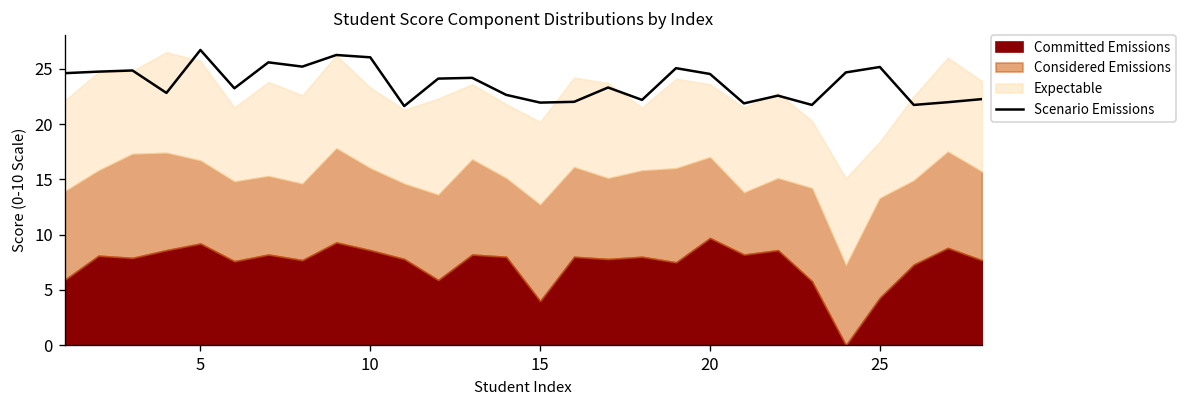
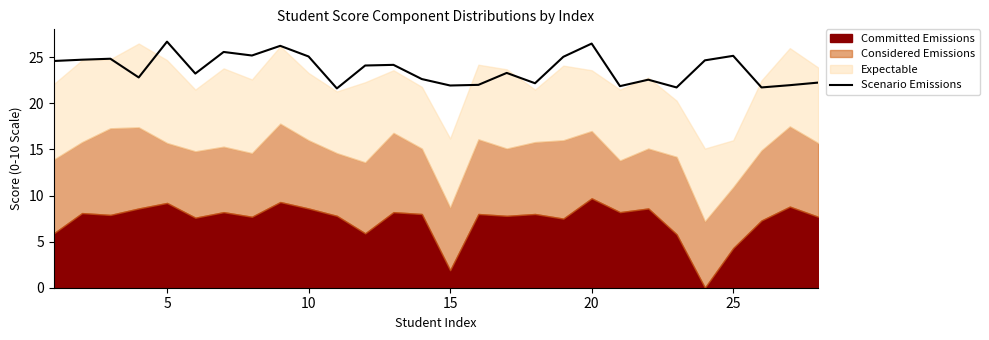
  {
    "Scenario Emissions": {
      "5": 27,
-     "10": 26,
+     "10": 25,
      "15": 22,
-     "20": 25,
+     "20": 26,
      "25": 25
    },
    "Committed Emissions": {
      "5": 9,
      "10": 9,
-     "15": 4,
+     "15": 2,
      "20": 10,
      "25": 4
    },
    "Considered Emissions": {
-     "5": 8,
+     "5": 7,
      "10": 7,
-     "15": 9,
+     "15": 7,
      "20": 7,
-     "25": 9
+     "25": 7
    },
    "Expectable": {
      "5": 9,
      "10": 7,
      "15": 8,
      "20": 7,
      "25": 5
    }
  }
